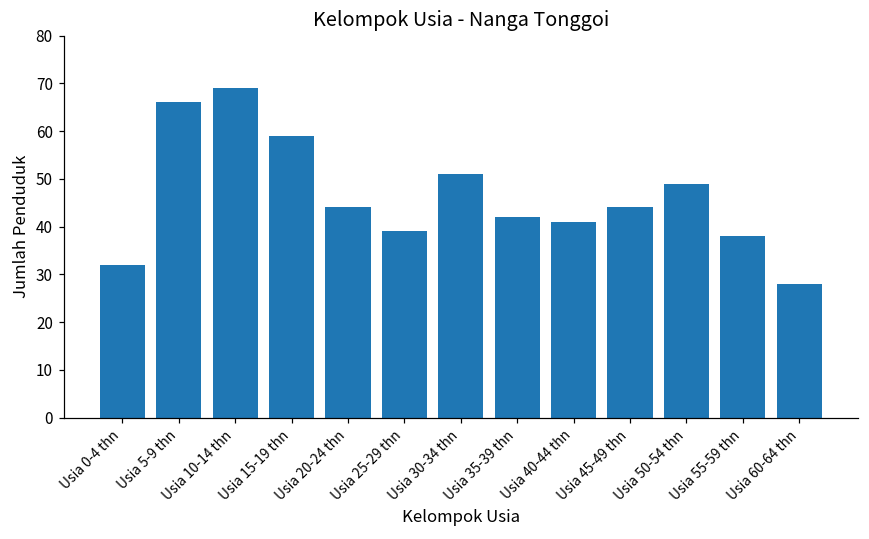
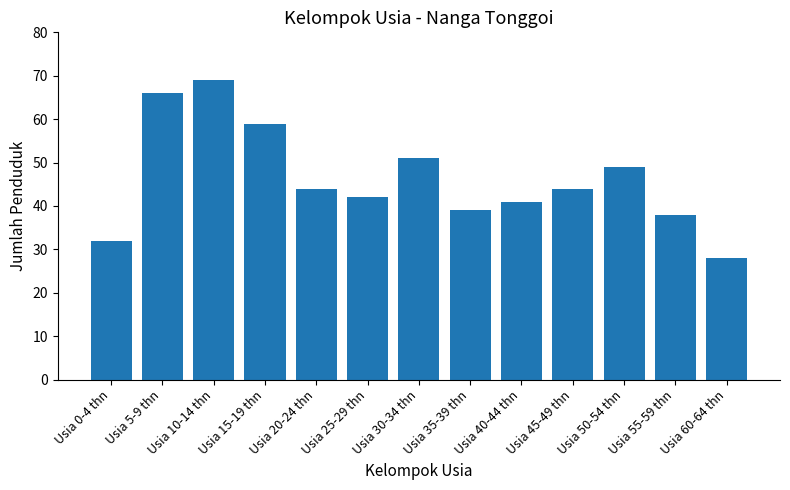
  {
    "Usia 0-4 thn": 32,
    "Usia 5-9 thn": 66,
    "Usia 10-14 thn": 69,
    "Usia 15-19 thn": 59,
    "Usia 20-24 thn": 44,
-   "Usia 25-29 thn": 39,
+   "Usia 25-29 thn": 42,
    "Usia 30-34 thn": 51,
-   "Usia 35-39 thn": 42,
+   "Usia 35-39 thn": 39,
    "Usia 40-44 thn": 41,
    "Usia 45-49 thn": 44,
    "Usia 50-54 thn": 49,
    "Usia 55-59 thn": 38,
    "Usia 60-64 thn": 28
  }
